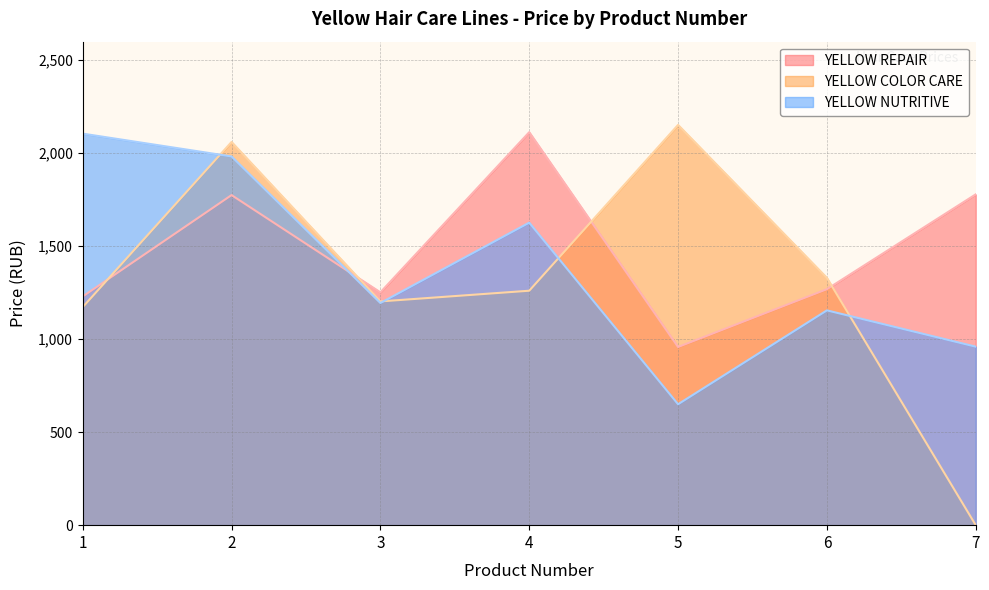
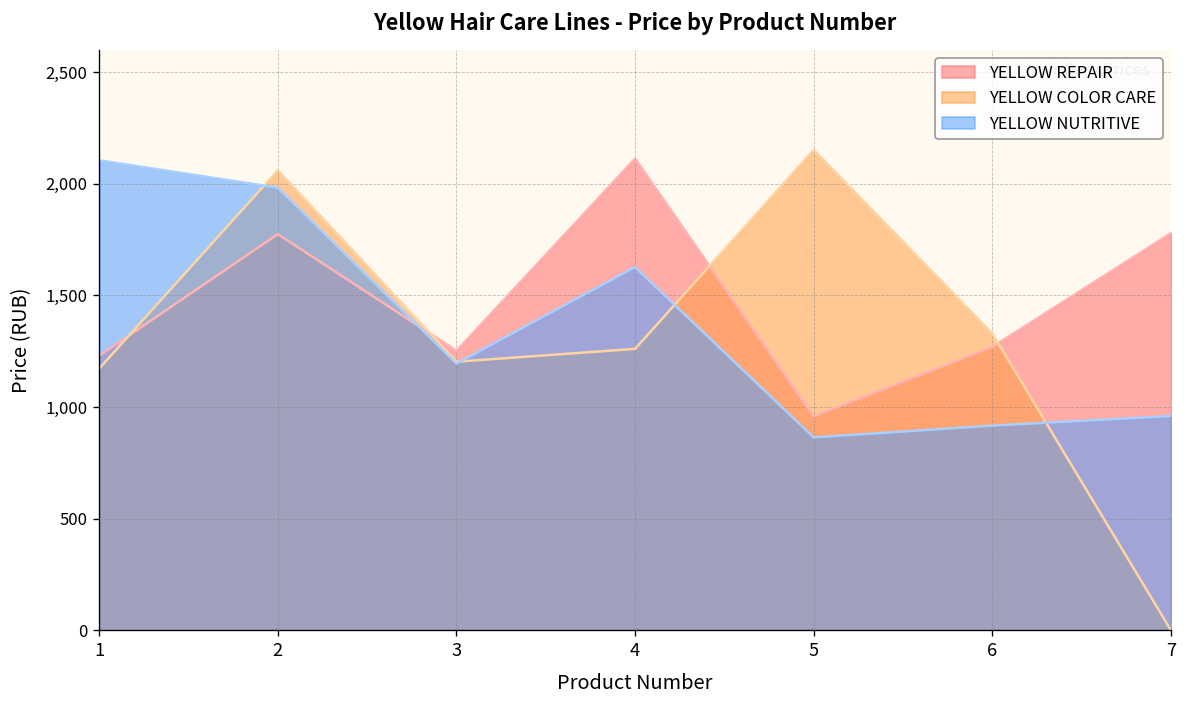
  {
    "YELLOW NUTRITIVE": {
      "1": "2,110",
      "2": "1,980",
      "4": "1,630",
-     "5": "650",
-     "6": "1,160",
+     "5": "860",
+     "6": "920",
      "7": "960"
    }
  }
